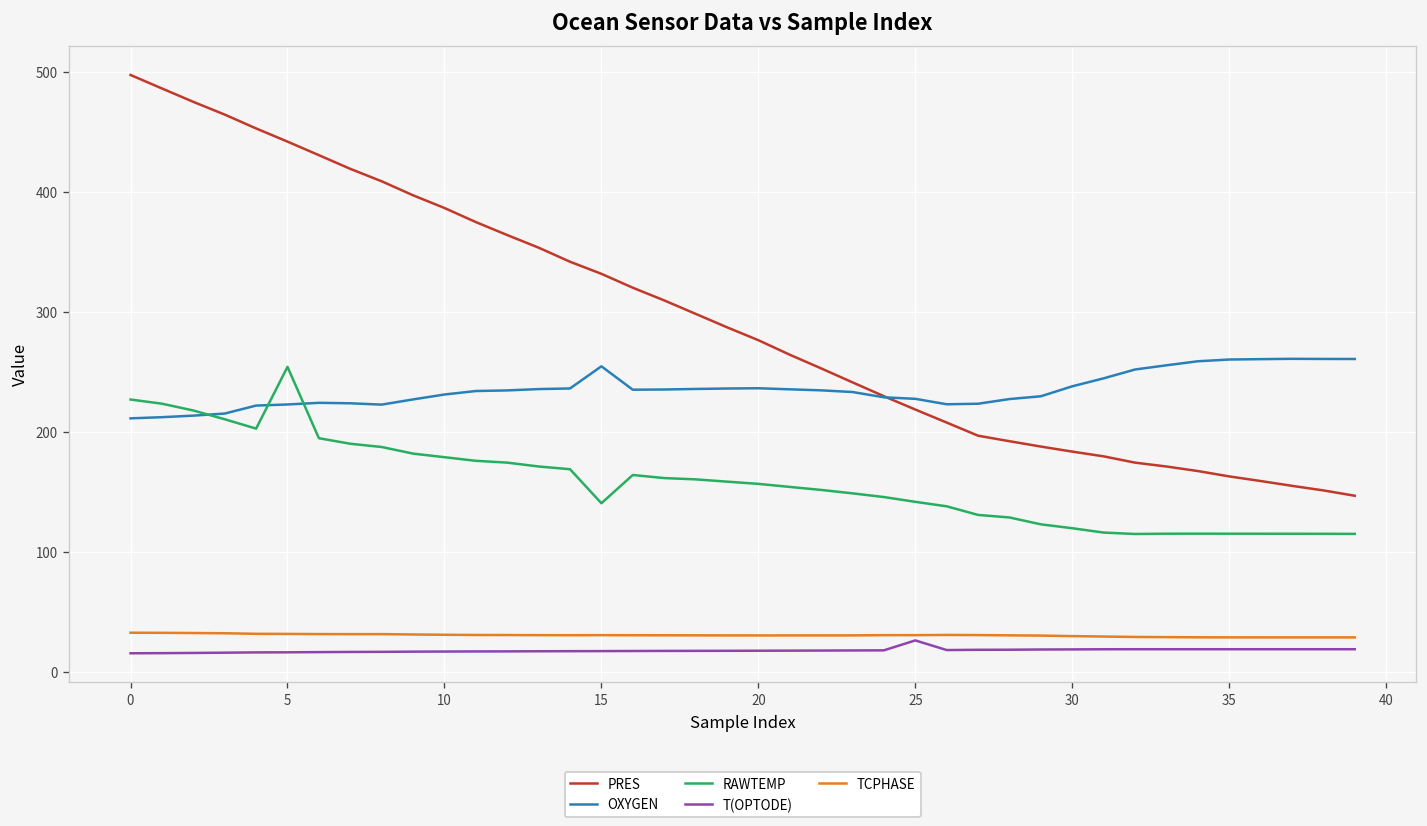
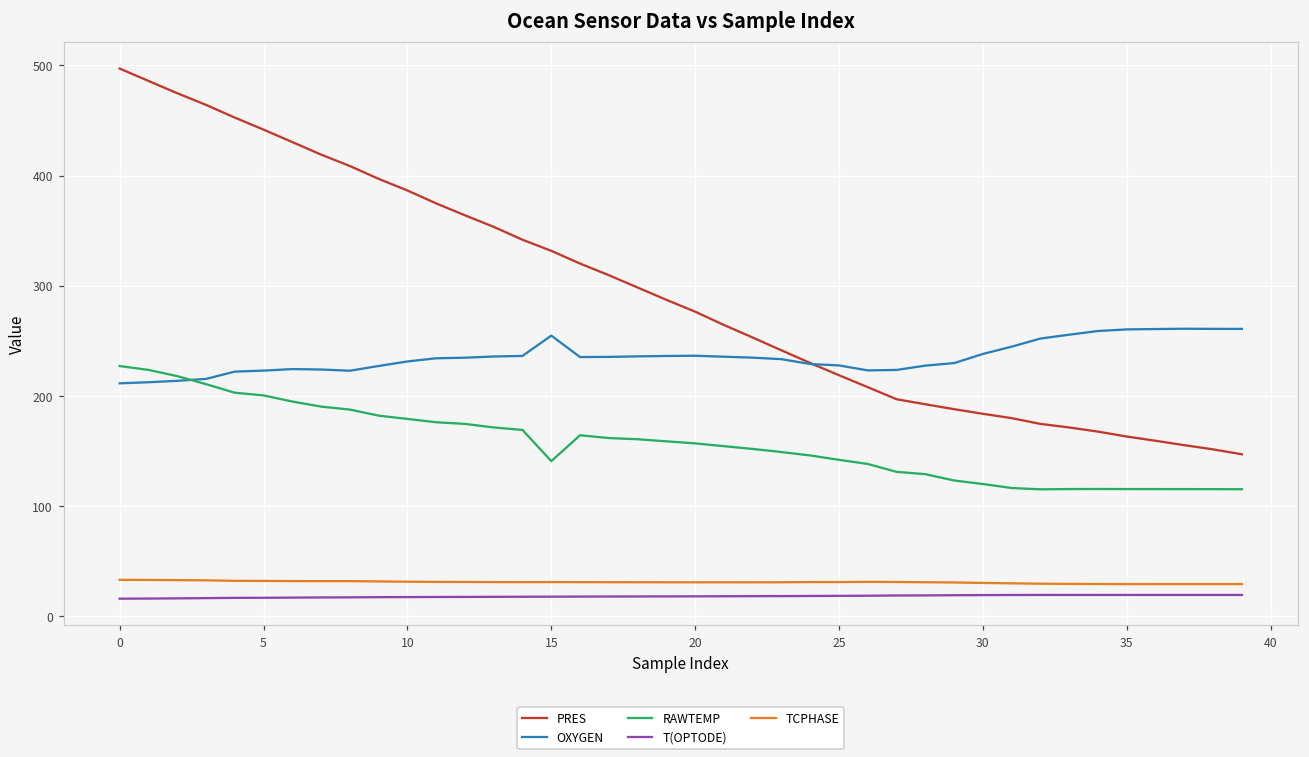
  {
    "PRES": {
      "0": 497,
      "5": 442,
      "10": 386,
      "15": 332,
      "20": 276,
      "25": 219,
      "30": 184,
      "35": 163
    },
    "OXYGEN": {
      "0": 211,
      "5": 223,
      "10": 231,
      "15": 255,
      "20": 236,
      "25": 228,
      "30": 238,
      "35": 260
    },
    "RAWTEMP": {
      "0": 227,
-     "5": 254,
+     "5": 200,
      "10": 179,
      "15": 141,
      "20": 157,
      "25": 142,
      "30": 120,
      "35": 115
    },
    "T(OPTODE)": {
      "0": 16,
      "5": 17,
      "10": 17,
      "15": 18,
      "20": 18,
-     "25": 27,
+     "25": 18,
      "30": 19,
      "35": 19
    },
    "TCPHASE": {
      "0": 33,
      "5": 32,
      "10": 31,
      "15": 31,
      "20": 31,
      "25": 31,
      "30": 30,
      "35": 29
    }
  }
